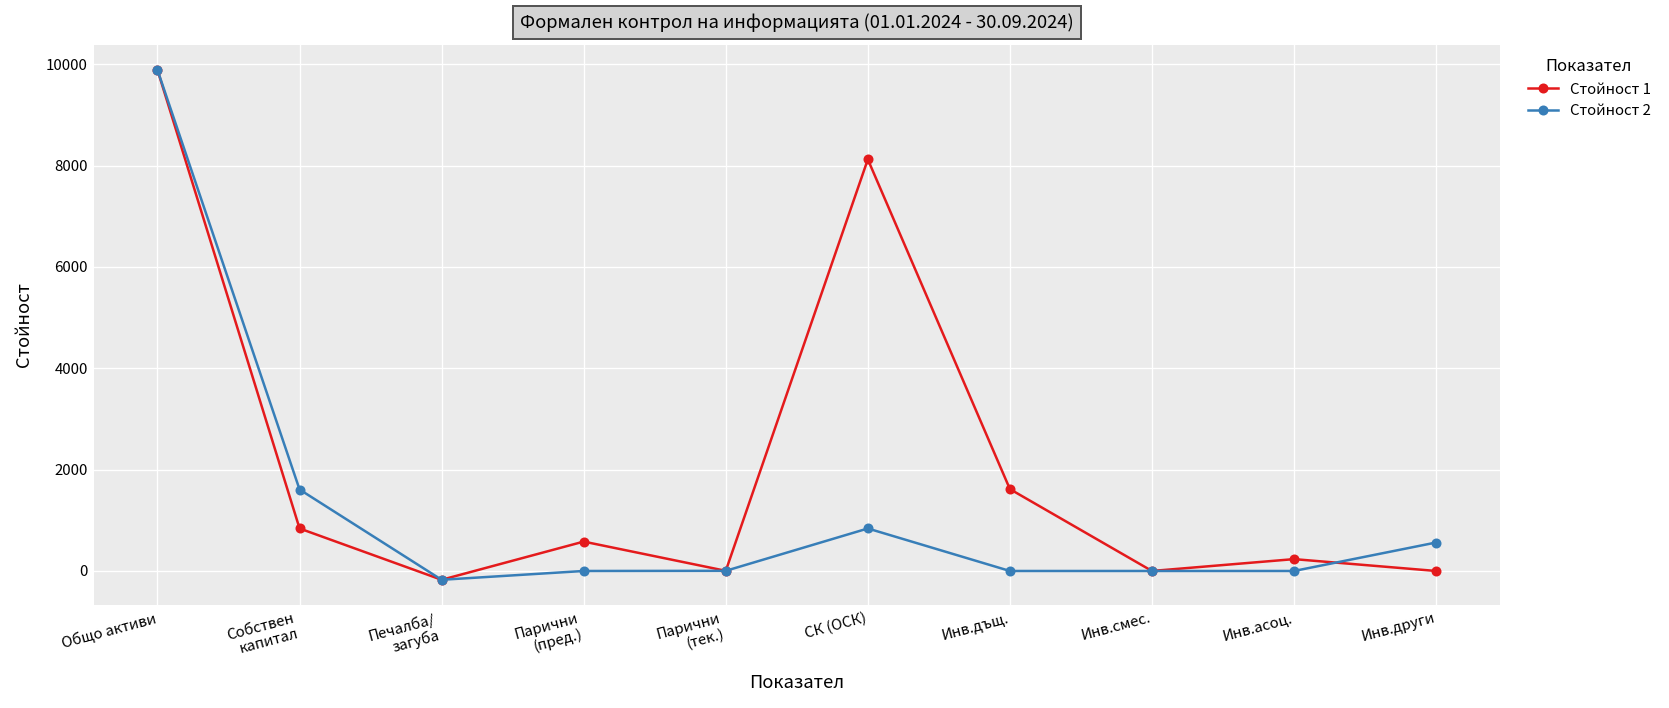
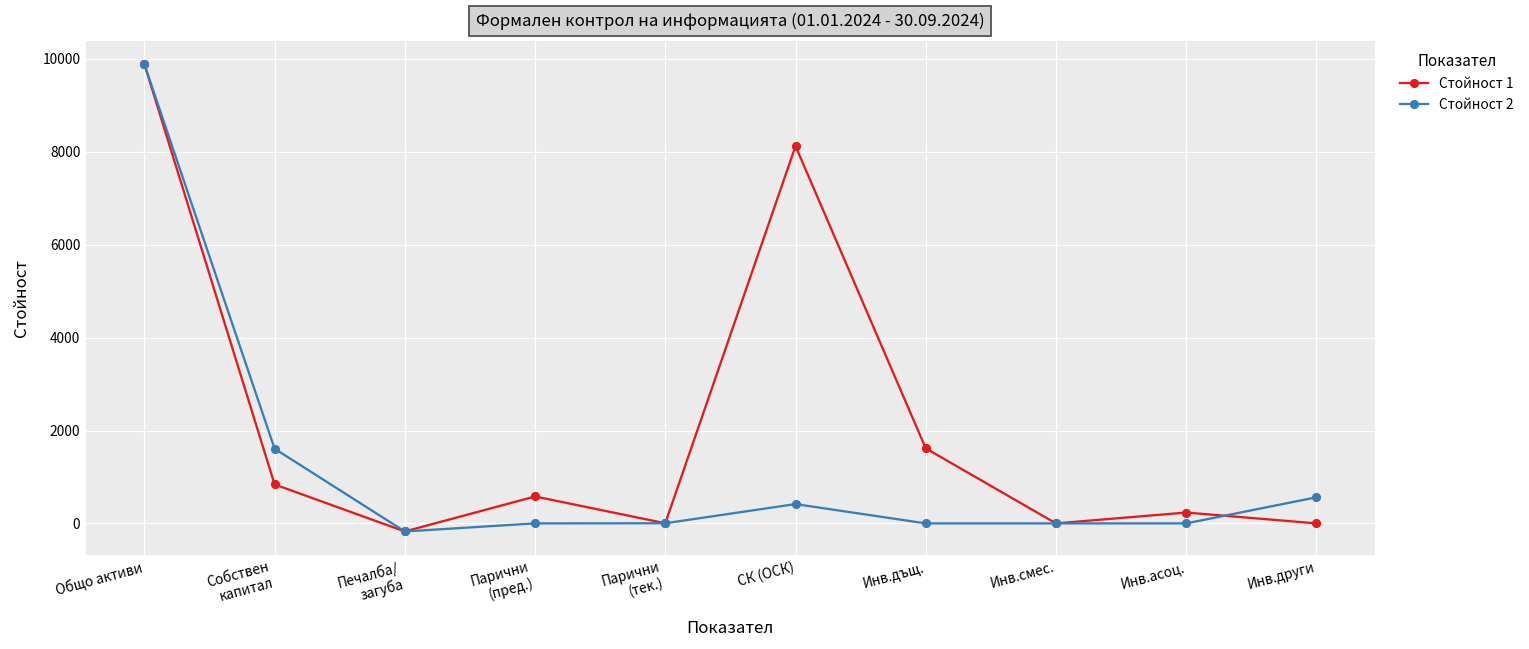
  {
    "Стойност 1": {
      "Собствен капитал": 800,
      "Парични (пред.)": 600,
      "СК (ОСК)": 8100,
      "Инв.дъщ.": 1600,
      "Инв.асоц.": 200,
      "Инв.други": 0
    },
    "Стойност 2": {
      "Собствен капитал": 1600,
      "Парични (пред.)": 0,
-     "СК (ОСК)": 800,
+     "СК (ОСК)": 400,
      "Инв.дъщ.": 0,
      "Инв.асоц.": 0,
      "Инв.други": 600
    }
  }
